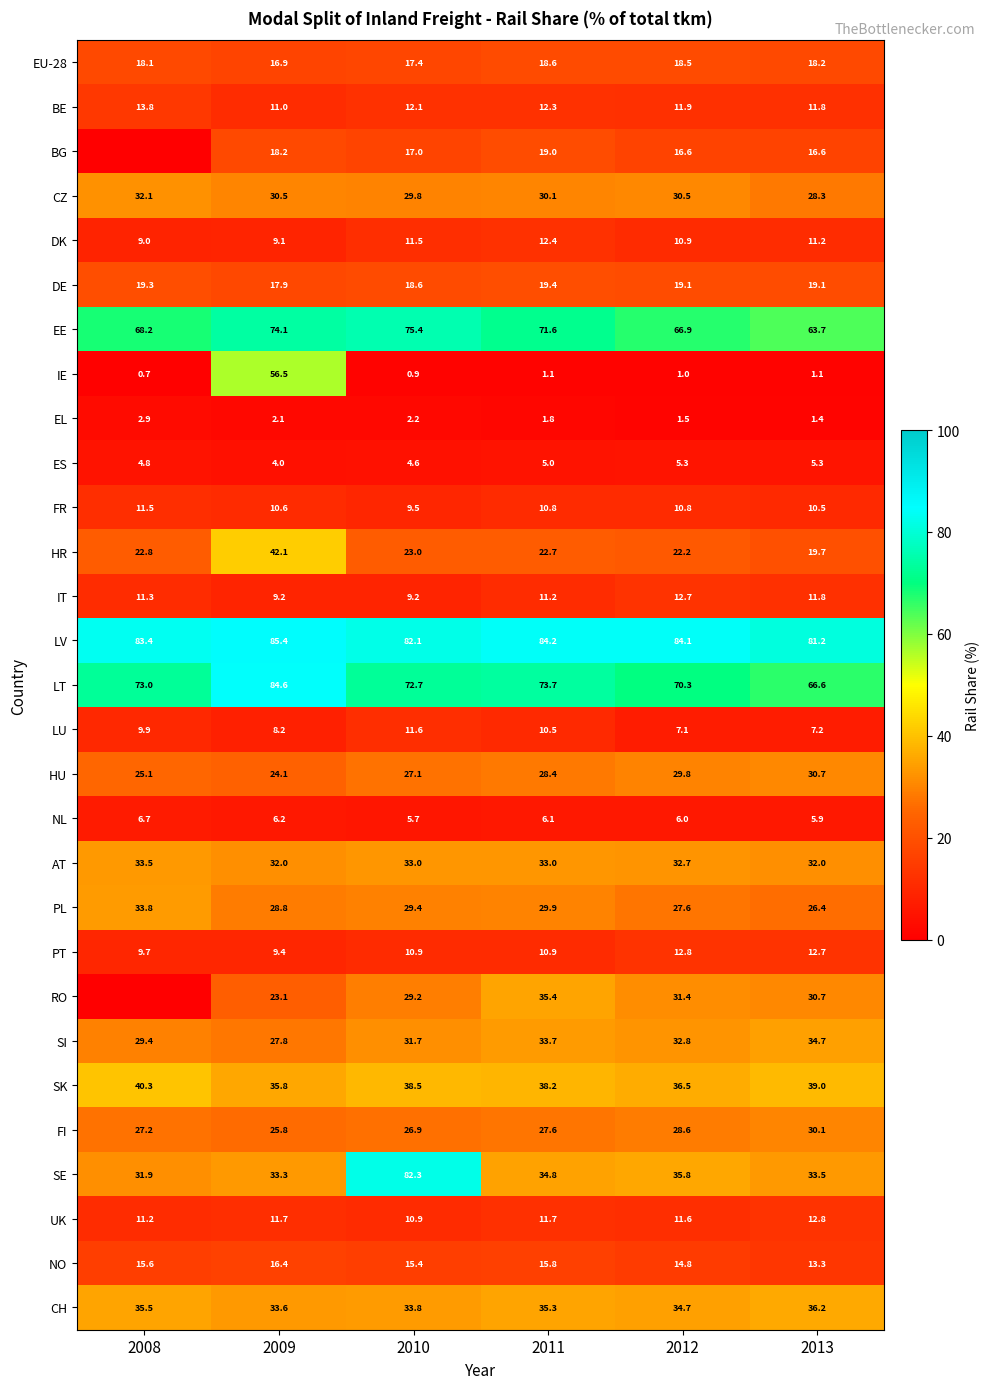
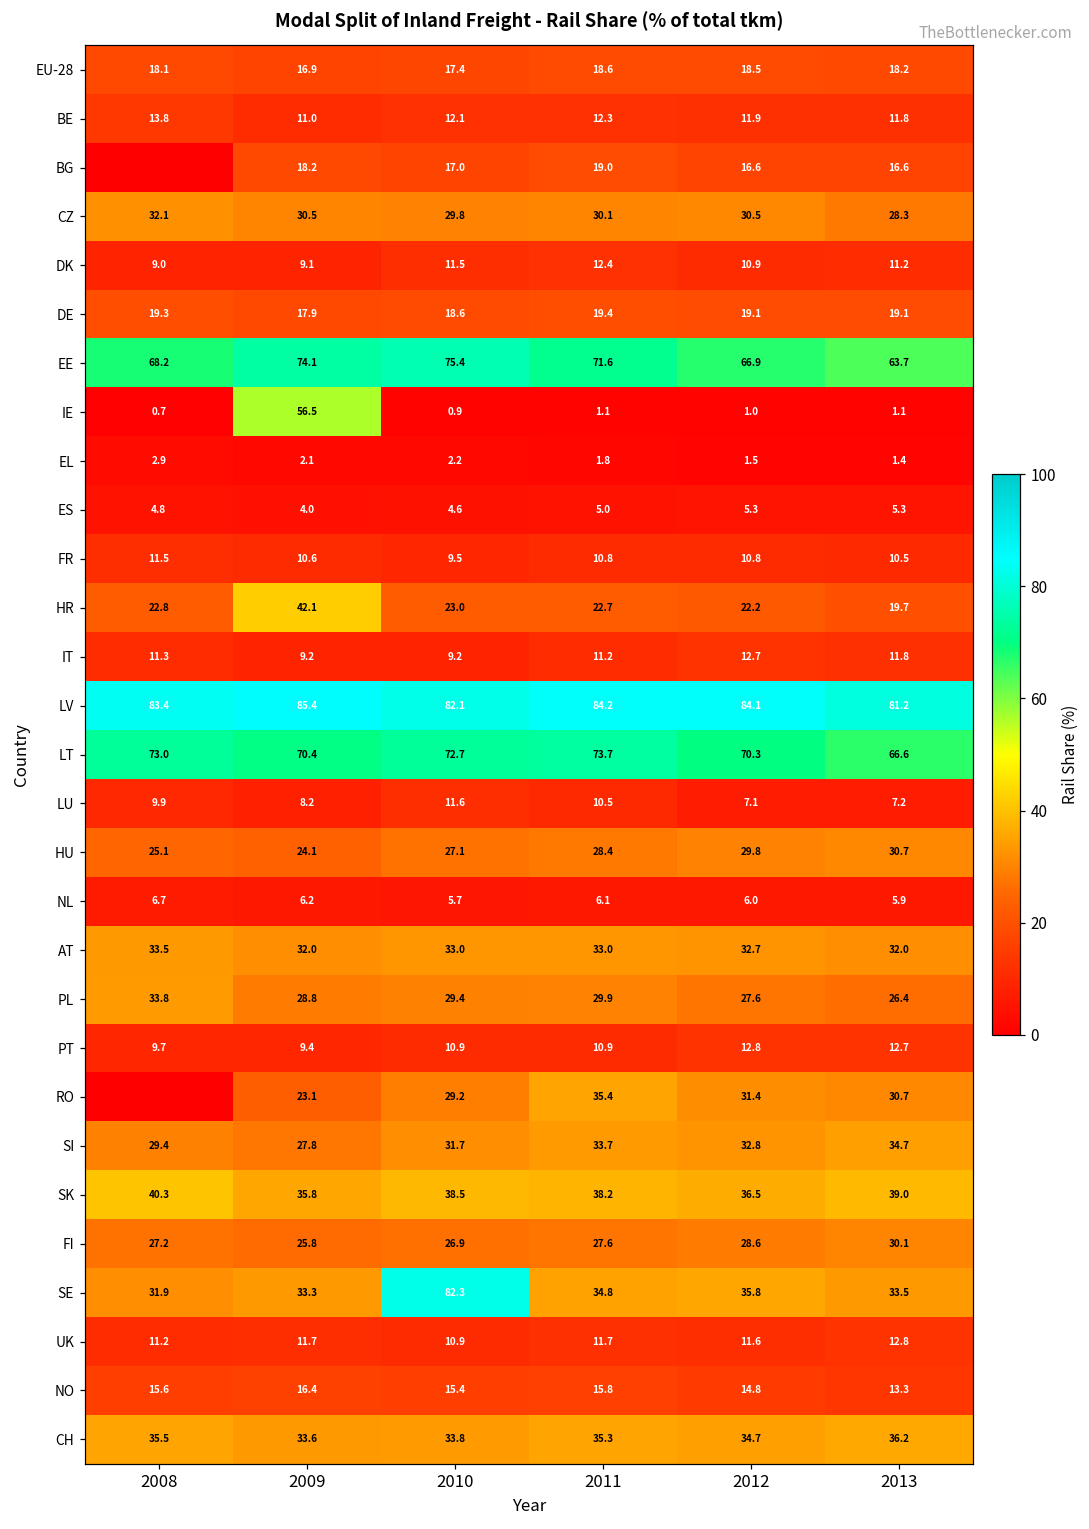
  {
    "EU-28": {
      "2008": 18.1,
      "2009": 16.9,
      "2010": 17.4,
      "2011": 18.6,
      "2012": 18.5,
      "2013": 18.2
    },
    "BE": {
      "2008": 13.8,
      "2009": 11.0,
      "2010": 12.1,
      "2011": 12.3,
      "2012": 11.9,
      "2013": 11.8
    },
    "BG": {
      "2009": 18.2,
      "2010": 17.0,
      "2011": 19.0,
      "2012": 16.6,
      "2013": 16.6
    },
    "CZ": {
      "2008": 32.1,
      "2009": 30.5,
      "2010": 29.8,
      "2011": 30.1,
      "2012": 30.5,
      "2013": 28.3
    },
    "DK": {
      "2008": 9.0,
      "2009": 9.1,
      "2010": 11.5,
      "2011": 12.4,
      "2012": 10.9,
      "2013": 11.2
    },
    "DE": {
      "2008": 19.3,
      "2009": 17.9,
      "2010": 18.6,
      "2011": 19.4,
      "2012": 19.1,
      "2013": 19.1
    },
    "EE": {
      "2008": 68.2,
      "2009": 74.1,
      "2010": 75.4,
      "2011": 71.6,
      "2012": 66.9,
      "2013": 63.7
    },
    "IE": {
      "2008": 0.7,
      "2009": 56.5,
      "2010": 0.9,
      "2011": 1.1,
      "2012": 1.0,
      "2013": 1.1
    },
    "EL": {
      "2008": 2.9,
      "2009": 2.1,
      "2010": 2.2,
      "2011": 1.8,
      "2012": 1.5,
      "2013": 1.4
    },
    "ES": {
      "2008": 4.8,
      "2009": 4.0,
      "2010": 4.6,
      "2011": 5.0,
      "2012": 5.3,
      "2013": 5.3
    },
    "FR": {
      "2008": 11.5,
      "2009": 10.6,
      "2010": 9.5,
      "2011": 10.8,
      "2012": 10.8,
      "2013": 10.5
    },
    "HR": {
      "2008": 22.8,
      "2009": 42.1,
      "2010": 23.0,
      "2011": 22.7,
      "2012": 22.2,
      "2013": 19.7
    },
    "IT": {
      "2008": 11.3,
      "2009": 9.2,
      "2010": 9.2,
      "2011": 11.2,
      "2012": 12.7,
      "2013": 11.8
    },
    "LV": {
      "2008": 83.4,
      "2009": 85.4,
      "2010": 82.1,
      "2011": 84.2,
      "2012": 84.1,
      "2013": 81.2
    },
    "LT": {
      "2008": 73.0,
-     "2009": 84.6,
+     "2009": 70.4,
      "2010": 72.7,
      "2011": 73.7,
      "2012": 70.3,
      "2013": 66.6
    },
    "LU": {
      "2008": 9.9,
      "2009": 8.2,
      "2010": 11.6,
      "2011": 10.5,
      "2012": 7.1,
      "2013": 7.2
    },
    "HU": {
      "2008": 25.1,
      "2009": 24.1,
      "2010": 27.1,
      "2011": 28.4,
      "2012": 29.8,
      "2013": 30.7
    },
    "NL": {
      "2008": 6.7,
      "2009": 6.2,
      "2010": 5.7,
      "2011": 6.1,
      "2012": 6.0,
      "2013": 5.9
    },
    "AT": {
      "2008": 33.5,
      "2009": 32.0,
      "2010": 33.0,
      "2011": 33.0,
      "2012": 32.7,
      "2013": 32.0
    },
    "PL": {
      "2008": 33.8,
      "2009": 28.8,
      "2010": 29.4,
      "2011": 29.9,
      "2012": 27.6,
      "2013": 26.4
    },
    "PT": {
      "2008": 9.7,
      "2009": 9.4,
      "2010": 10.9,
      "2011": 10.9,
      "2012": 12.8,
      "2013": 12.7
    },
    "RO": {
      "2009": 23.1,
      "2010": 29.2,
      "2011": 35.4,
      "2012": 31.4,
      "2013": 30.7
    },
    "SI": {
      "2008": 29.4,
      "2009": 27.8,
      "2010": 31.7,
      "2011": 33.7,
      "2012": 32.8,
      "2013": 34.7
    },
    "SK": {
      "2008": 40.3,
      "2009": 35.8,
      "2010": 38.5,
      "2011": 38.2,
      "2012": 36.5,
      "2013": 39.0
    },
    "FI": {
      "2008": 27.2,
      "2009": 25.8,
      "2010": 26.9,
      "2011": 27.6,
      "2012": 28.6,
      "2013": 30.1
    },
    "SE": {
      "2008": 31.9,
      "2009": 33.3,
      "2010": 82.3,
      "2011": 34.8,
      "2012": 35.8,
      "2013": 33.5
    },
    "UK": {
      "2008": 11.2,
      "2009": 11.7,
      "2010": 10.9,
      "2011": 11.7,
      "2012": 11.6,
      "2013": 12.8
    },
    "NO": {
      "2008": 15.6,
      "2009": 16.4,
      "2010": 15.4,
      "2011": 15.8,
      "2012": 14.8,
      "2013": 13.3
    },
    "CH": {
      "2008": 35.5,
      "2009": 33.6,
      "2010": 33.8,
      "2011": 35.3,
      "2012": 34.7,
      "2013": 36.2
    }
  }
